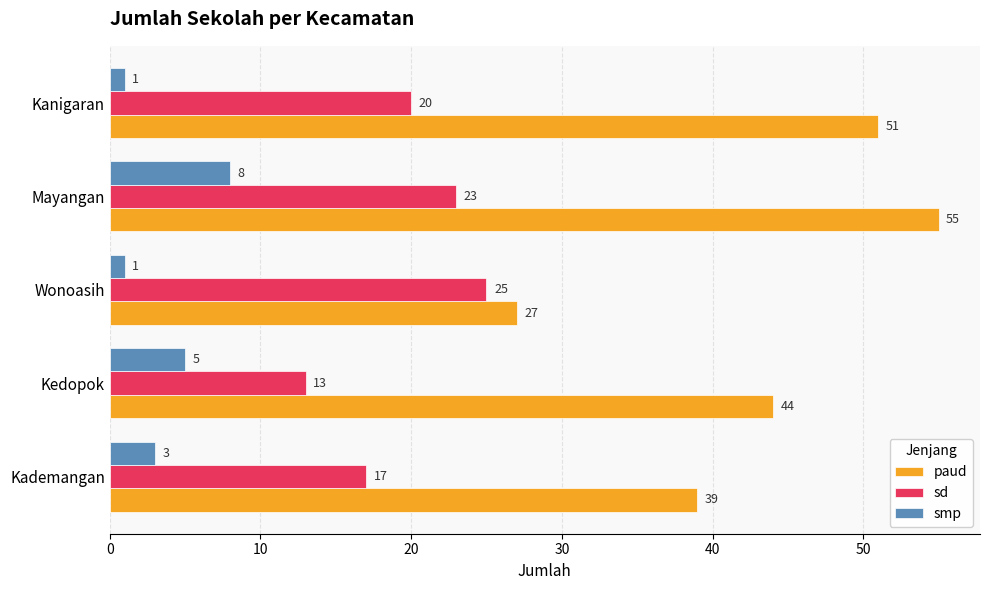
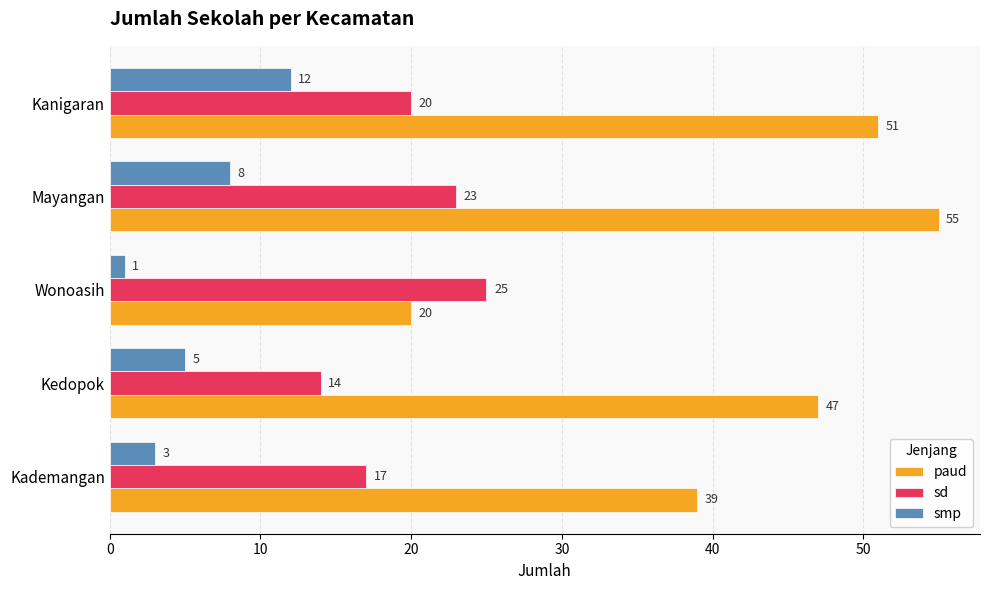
  {
    "paud": {
      "Kanigaran": 51,
      "Mayangan": 55,
-     "Wonoasih": 27,
-     "Kedopok": 44,
+     "Wonoasih": 20,
+     "Kedopok": 47,
      "Kademangan": 39
    },
    "sd": {
      "Kanigaran": 20,
      "Mayangan": 23,
      "Wonoasih": 25,
-     "Kedopok": 13,
+     "Kedopok": 14,
      "Kademangan": 17
    },
    "smp": {
-     "Kanigaran": 1,
+     "Kanigaran": 12,
      "Mayangan": 8,
      "Wonoasih": 1,
      "Kedopok": 5,
      "Kademangan": 3
    }
  }
